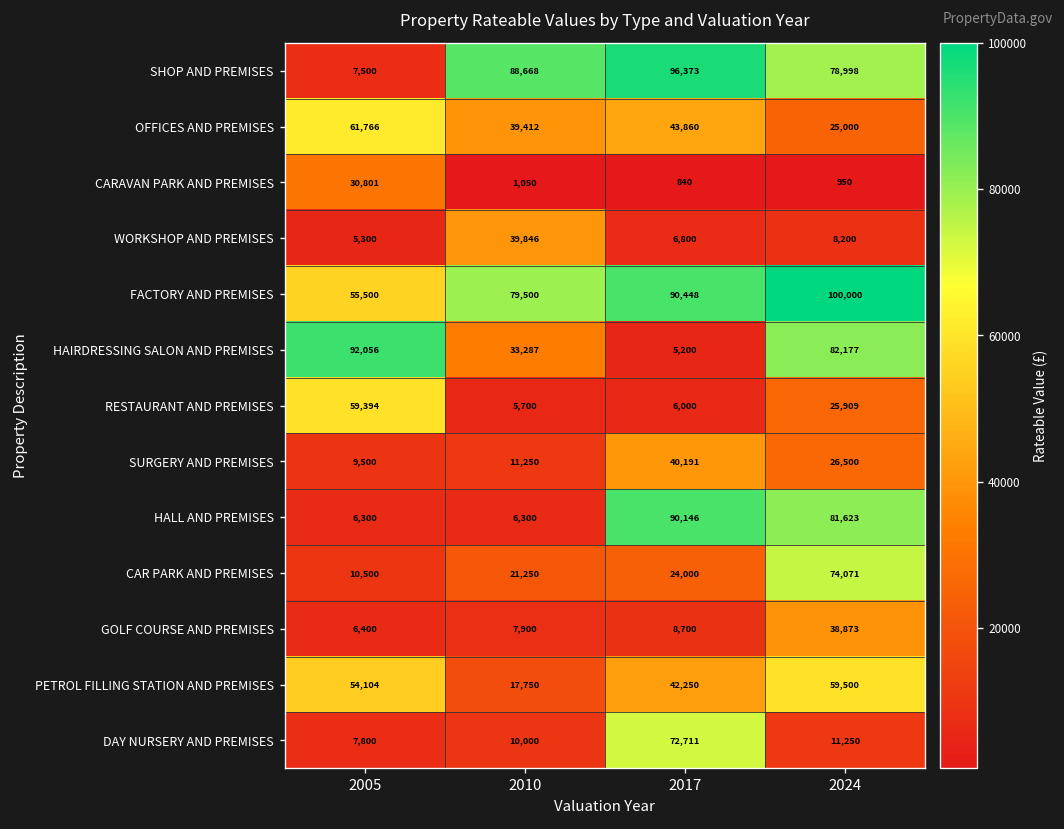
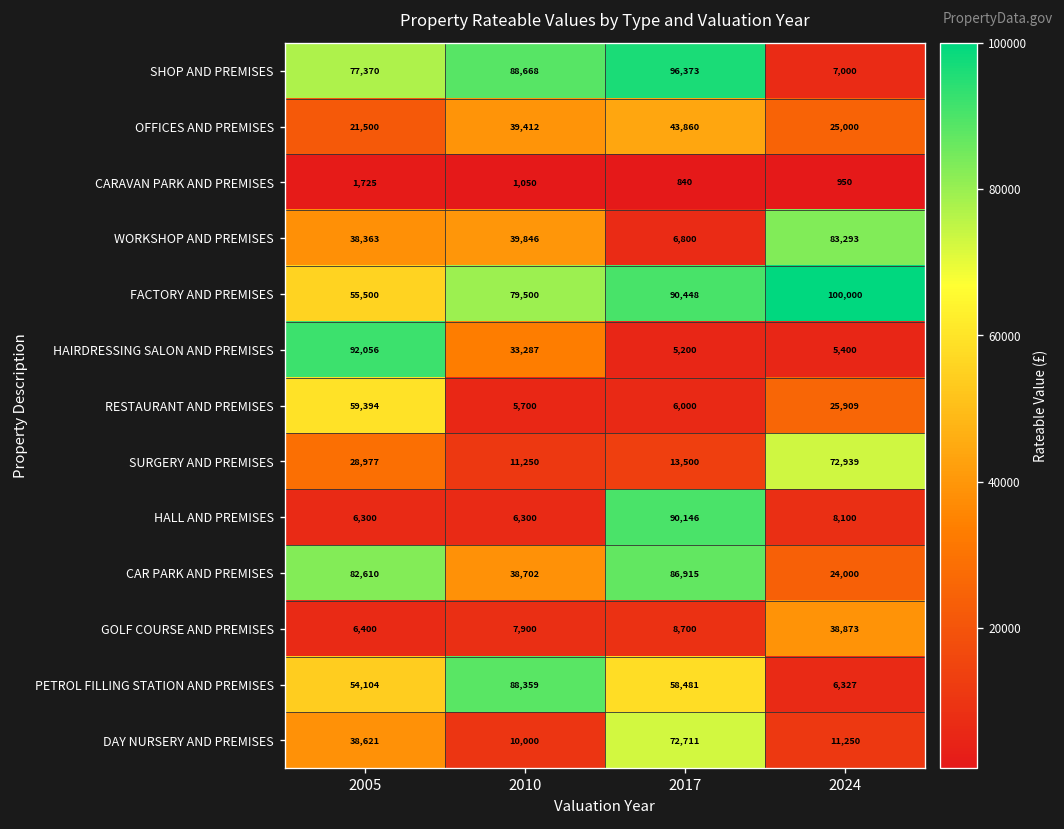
  {
    "SHOP AND PREMISES": {
-     "2005": "7,500",
+     "2005": "77,370",
      "2010": "88,668",
      "2017": "96,373",
-     "2024": "78,998"
+     "2024": "7,000"
    },
    "OFFICES AND PREMISES": {
-     "2005": "61,766",
+     "2005": "21,500",
      "2010": "39,412",
      "2017": "43,860",
      "2024": "25,000"
    },
    "CARAVAN PARK AND PREMISES": {
-     "2005": "30,801",
+     "2005": "1,725",
      "2010": "1,050",
      "2017": "840",
      "2024": "950"
    },
    "WORKSHOP AND PREMISES": {
-     "2005": "5,300",
+     "2005": "38,363",
      "2010": "39,846",
      "2017": "6,800",
-     "2024": "8,200"
+     "2024": "83,293"
    },
    "FACTORY AND PREMISES": {
      "2005": "55,500",
      "2010": "79,500",
      "2017": "90,448",
      "2024": "100,000"
    },
    "HAIRDRESSING SALON AND PREMISES": {
      "2005": "92,056",
      "2010": "33,287",
      "2017": "5,200",
-     "2024": "82,177"
+     "2024": "5,400"
    },
    "RESTAURANT AND PREMISES": {
      "2005": "59,394",
      "2010": "5,700",
      "2017": "6,000",
      "2024": "25,909"
    },
    "SURGERY AND PREMISES": {
-     "2005": "9,500",
+     "2005": "28,977",
      "2010": "11,250",
-     "2017": "40,191",
-     "2024": "26,500"
+     "2017": "13,500",
+     "2024": "72,939"
    },
    "HALL AND PREMISES": {
      "2005": "6,300",
      "2010": "6,300",
      "2017": "90,146",
-     "2024": "81,623"
+     "2024": "8,100"
    },
    "CAR PARK AND PREMISES": {
-     "2005": "10,500",
-     "2010": "21,250",
-     "2017": "24,000",
-     "2024": "74,071"
+     "2005": "82,610",
+     "2010": "38,702",
+     "2017": "86,915",
+     "2024": "24,000"
    },
    "GOLF COURSE AND PREMISES": {
      "2005": "6,400",
      "2010": "7,900",
      "2017": "8,700",
      "2024": "38,873"
    },
    "PETROL FILLING STATION AND PREMISES": {
      "2005": "54,104",
-     "2010": "17,750",
-     "2017": "42,250",
-     "2024": "59,500"
+     "2010": "88,359",
+     "2017": "58,481",
+     "2024": "6,327"
    },
    "DAY NURSERY AND PREMISES": {
-     "2005": "7,800",
+     "2005": "38,621",
      "2010": "10,000",
      "2017": "72,711",
      "2024": "11,250"
    }
  }
